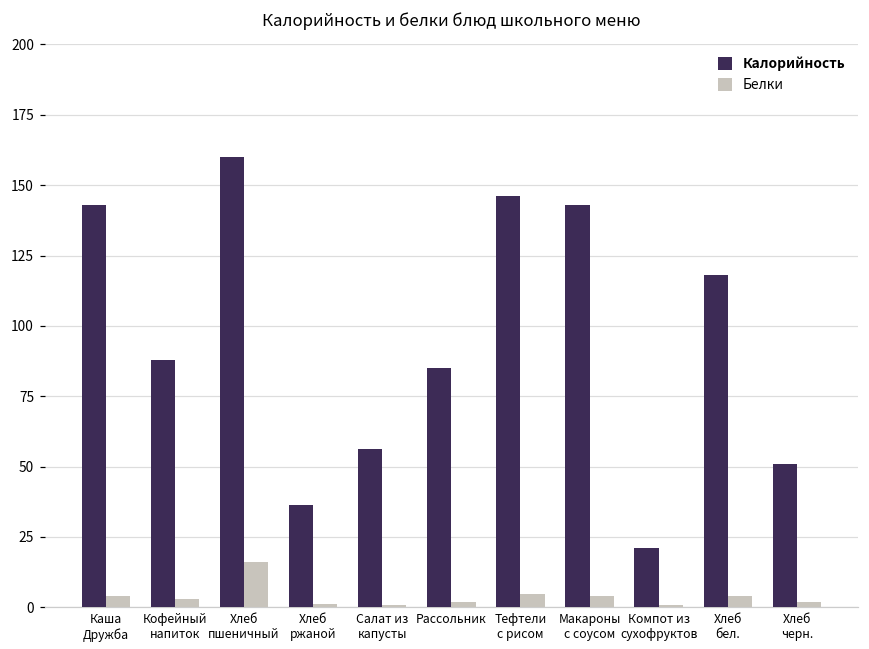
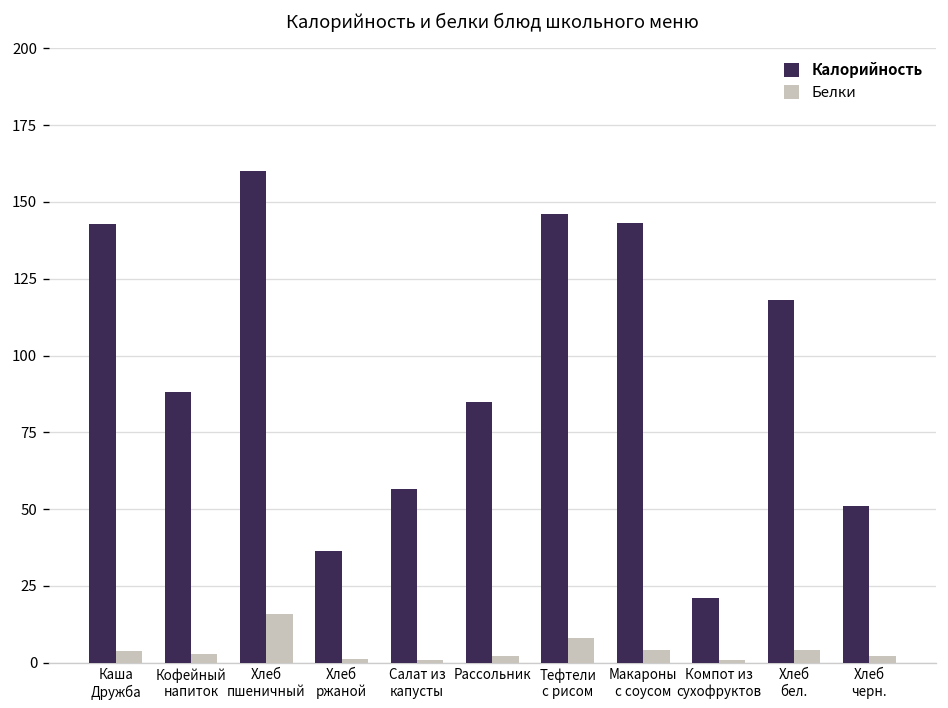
  {
    "Калорийность": {
      "Каша Дружба": 143,
      "Кофейный напиток": 88,
      "Хлеб пшеничный": 160,
      "Хлеб ржаной": 36,
      "Салат из капусты": 56,
      "Рассольник": 85,
      "Тефтели с рисом": 146,
      "Макароны с соусом": 143,
      "Компот из сухофруктов": 21,
      "Хлеб бел.": 118,
      "Хлеб черн.": 51
    },
    "Белки": {
      "Каша Дружба": 4,
      "Кофейный напиток": 3,
      "Хлеб пшеничный": 16,
      "Хлеб ржаной": 1,
      "Салат из капусты": 1,
      "Рассольник": 2,
-     "Тефтели с рисом": 5,
+     "Тефтели с рисом": 8,
      "Макароны с соусом": 4,
      "Компот из сухофруктов": 1,
      "Хлеб бел.": 4,
      "Хлеб черн.": 2
    }
  }
